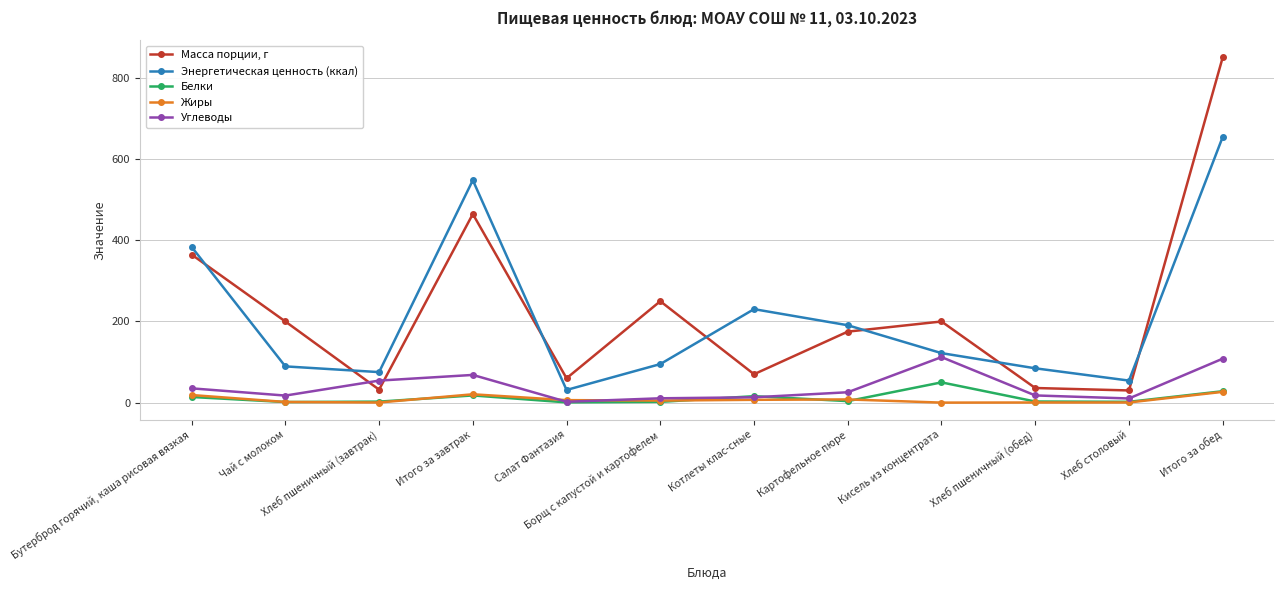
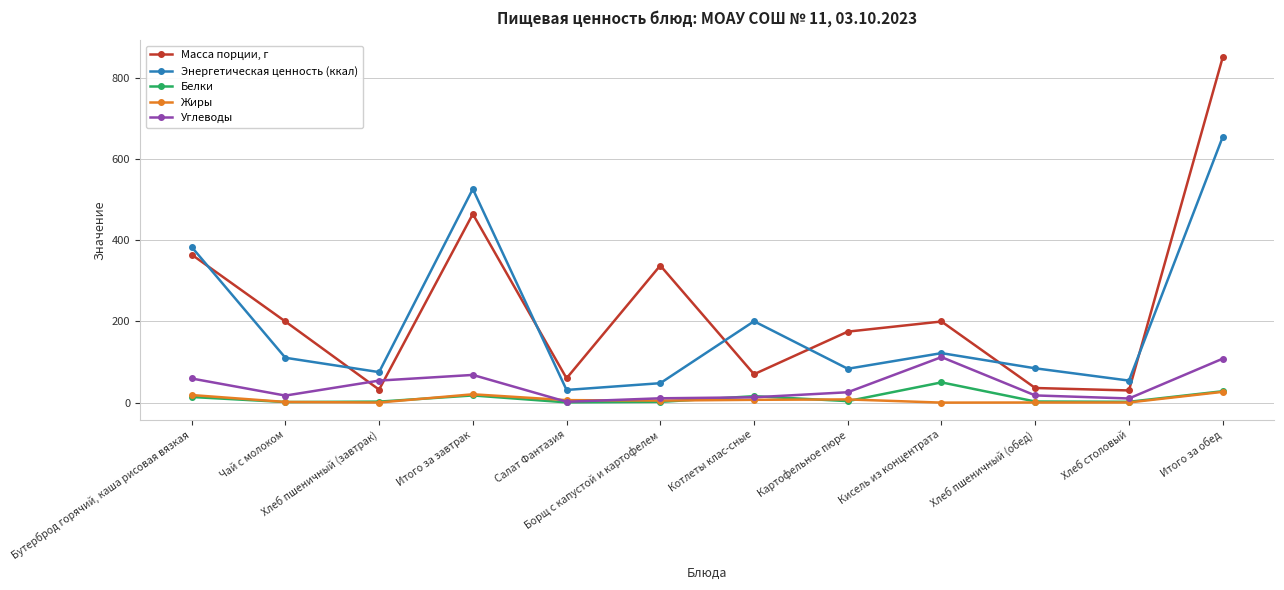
  {
    "Масса порции, г": {
      "Бутерброд горячий, каша рисовая вязкая": 370,
      "Чай с молоком": 200,
      "Хлеб пшеничный (завтрак)": 30,
      "Итого за завтрак": 470,
      "Салат Фантазия": 60,
-     "Борщ с капустой и картофелем": 250,
+     "Борщ с капустой и картофелем": 340,
      "Котлеты клас-сные": 70,
      "Картофельное пюре": 180,
      "Кисель из концентрата": 200,
      "Хлеб пшеничный (обед)": 40,
      "Хлеб столовый": 30,
      "Итого за обед": 850
    },
    "Энергетическая ценность (ккал)": {
      "Бутерброд горячий, каша рисовая вязкая": 380,
-     "Чай с молоком": 90,
+     "Чай с молоком": 110,
      "Хлеб пшеничный (завтрак)": 80,
-     "Итого за завтрак": 550,
+     "Итого за завтрак": 530,
      "Салат Фантазия": 30,
-     "Борщ с капустой и картофелем": 100,
-     "Котлеты клас-сные": 230,
-     "Картофельное пюре": 190,
+     "Борщ с капустой и картофелем": 50,
+     "Котлеты клас-сные": 200,
+     "Картофельное пюре": 80,
      "Кисель из концентрата": 120,
      "Хлеб пшеничный (обед)": 80,
      "Хлеб столовый": 50,
      "Итого за обед": 650
    },
    "Белки": {
      "Кисель из концентрата": 50
    },
    "Жиры": {
      "Кисель из концентрата": 0
    },
    "Углеводы": {
-     "Бутерброд горячий, каша рисовая вязкая": 40,
+     "Бутерброд горячий, каша рисовая вязкая": 60,
      "Чай с молоком": 20,
      "Хлеб пшеничный (завтрак)": 50,
      "Итого за завтрак": 70,
      "Картофельное пюре": 30,
      "Кисель из концентрата": 110,
      "Хлеб пшеничный (обед)": 20,
      "Хлеб столовый": 10,
      "Итого за обед": 110
    }
  }
